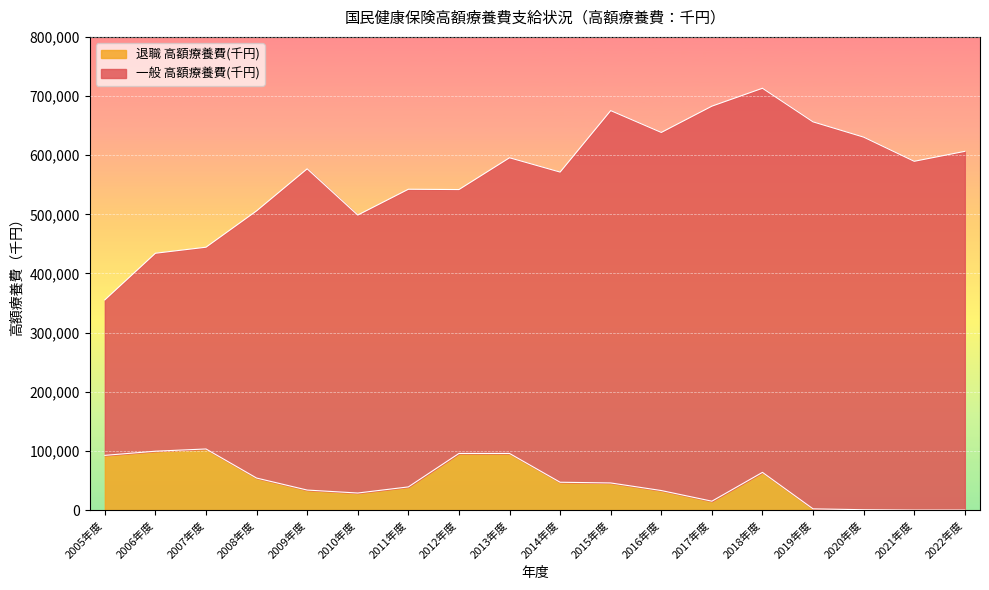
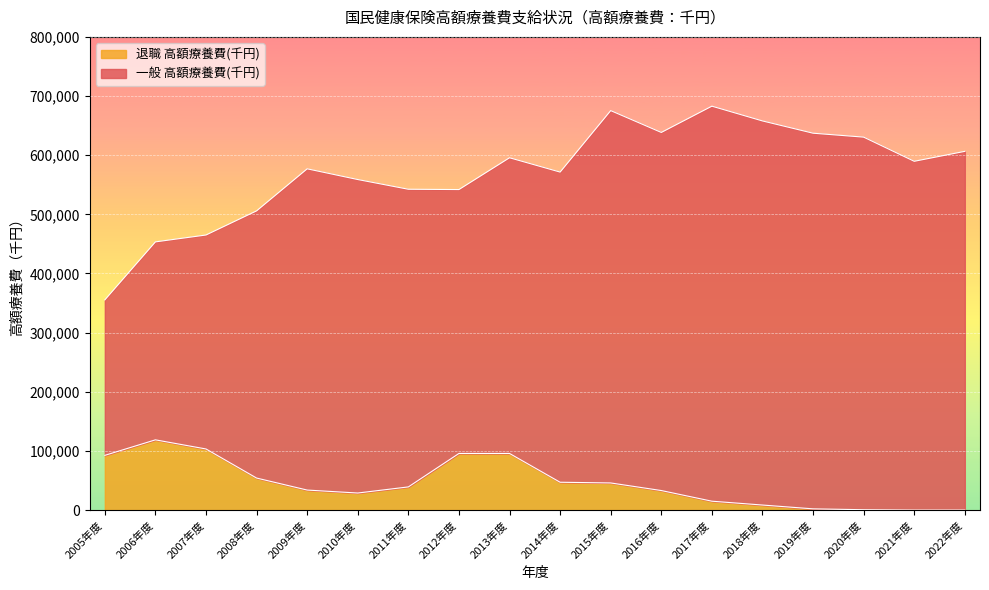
  {
    "退職 高額療養費(千円)": {
      "2005年度": "90,000",
-     "2006年度": "100,000",
+     "2006年度": "120,000",
      "2007年度": "100,000",
      "2008年度": "50,000",
      "2009年度": "30,000",
      "2010年度": "30,000",
      "2011年度": "40,000",
      "2012年度": "100,000",
      "2013年度": "100,000",
      "2014年度": "50,000",
      "2015年度": "50,000",
      "2016年度": "30,000",
      "2017年度": "10,000",
-     "2018年度": "60,000",
+     "2018年度": "10,000",
      "2019年度": "0",
      "2020年度": "0",
      "2021年度": "0",
      "2022年度": "0"
    },
    "一般 高額療養費(千円)": {
      "2005年度": "260,000",
      "2006年度": "330,000",
-     "2007年度": "340,000",
+     "2007年度": "360,000",
      "2008年度": "450,000",
      "2009年度": "540,000",
-     "2010年度": "470,000",
+     "2010年度": "530,000",
      "2011年度": "500,000",
      "2012年度": "450,000",
      "2013年度": "500,000",
      "2014年度": "520,000",
      "2015年度": "630,000",
      "2016年度": "610,000",
      "2017年度": "670,000",
      "2018年度": "650,000",
-     "2019年度": "650,000",
+     "2019年度": "640,000",
      "2020年度": "630,000",
      "2021年度": "590,000",
      "2022年度": "610,000"
    }
  }
